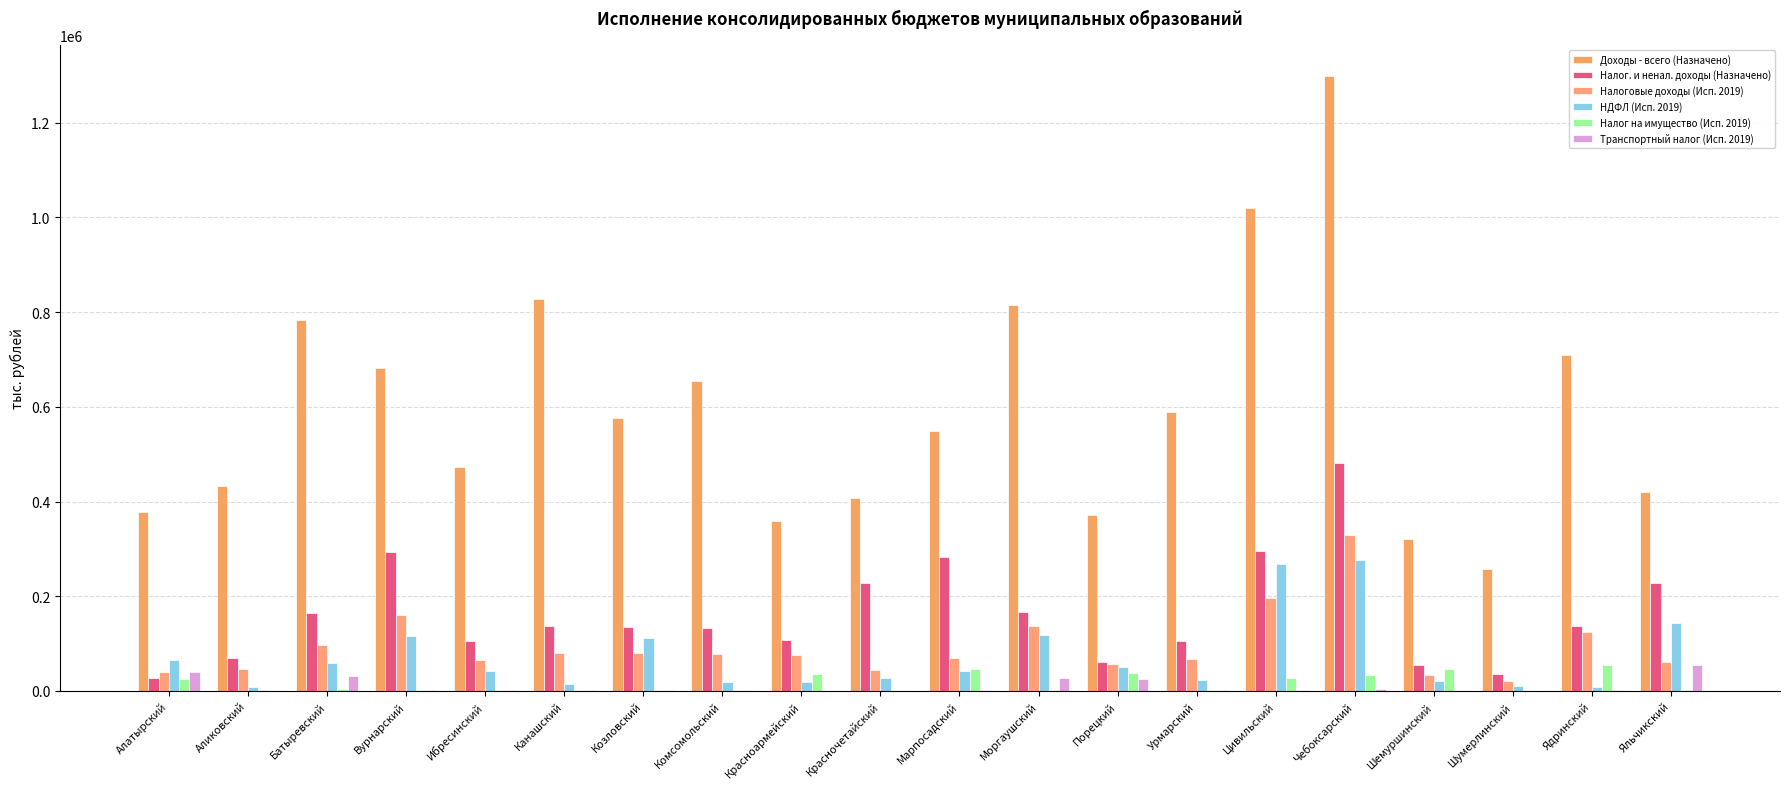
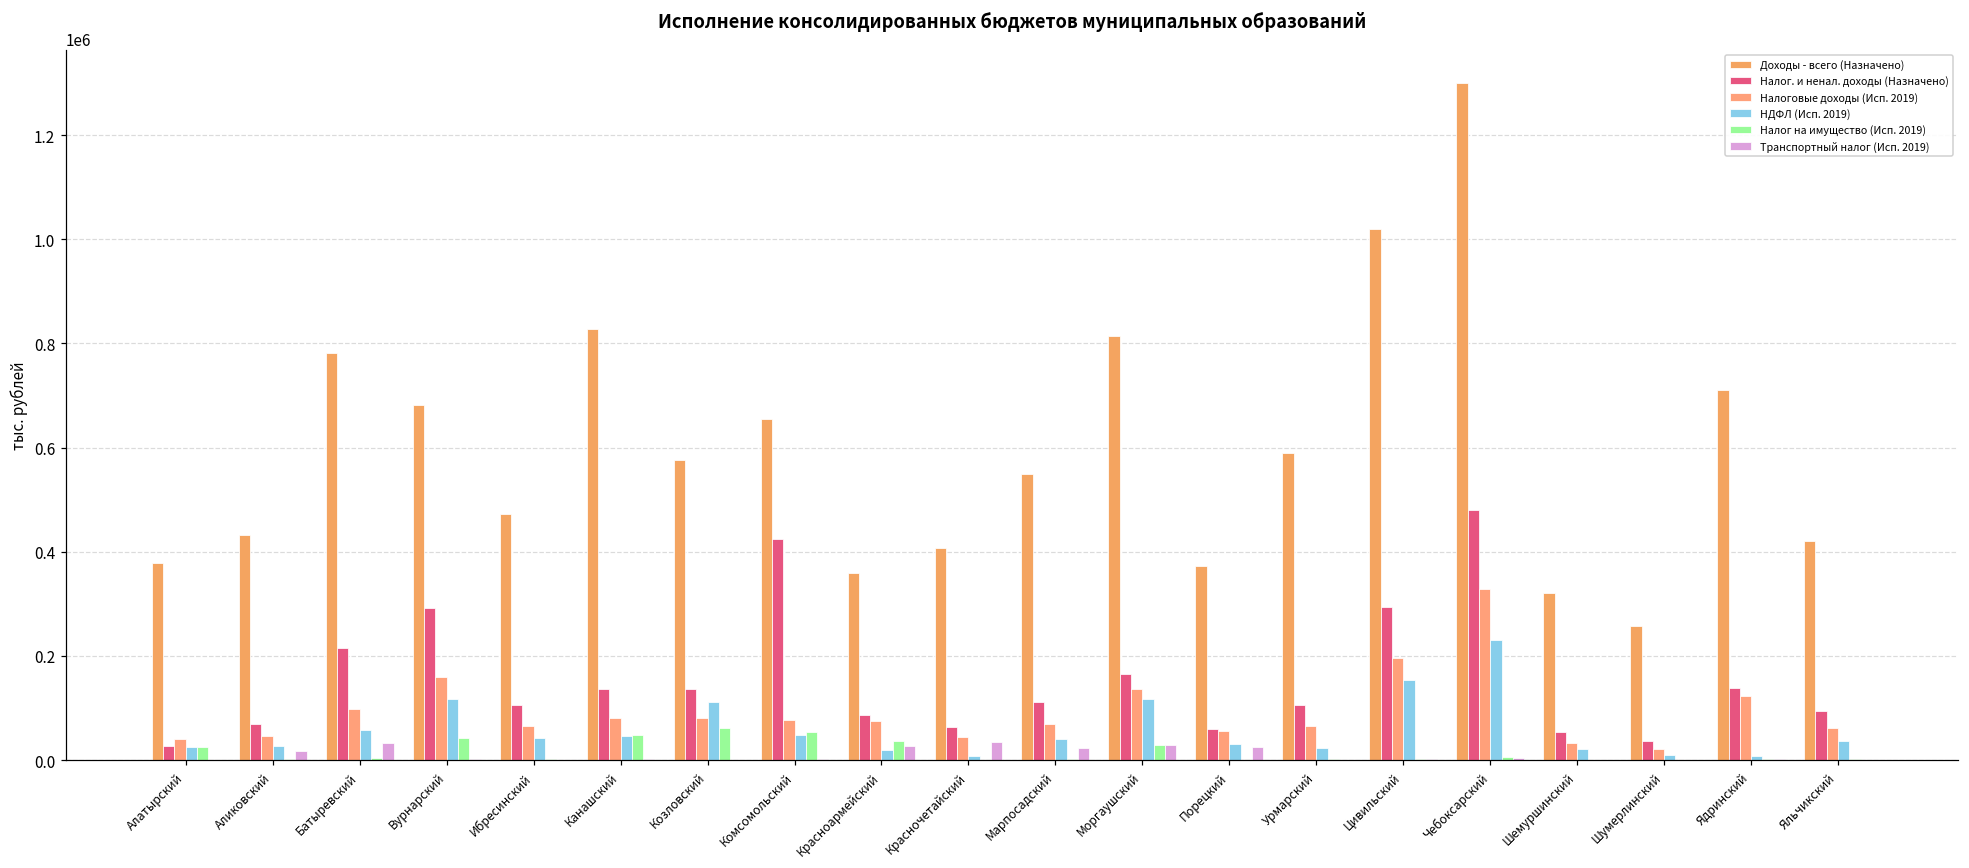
  {
    "Налог. и ненал. доходы (Назначено)": {
      "Алатырский": 30000,
      "Аликовский": 70000,
-     "Батыревский": 160000,
+     "Батыревский": 210000,
      "Вурнарский": 290000,
      "Ибресинский": 100000,
      "Канашский": 140000,
      "Козловский": 140000,
-     "Комсомольский": 130000,
-     "Красноармейский": 110000,
-     "Красночетайский": 230000,
-     "Марпосадский": 280000,
+     "Комсомольский": 420000,
+     "Красноармейский": 90000,
+     "Красночетайский": 60000,
+     "Марпосадский": 110000,
      "Моргаушский": 170000,
      "Порецкий": 60000,
      "Урмарский": 110000,
      "Цивильский": 290000,
      "Чебоксарский": 480000,
      "Шемуршинский": 50000,
      "Шумерлинский": 40000,
      "Ядринский": 140000,
-     "Яльчикский": 230000
+     "Яльчикский": 90000
    },
    "НДФЛ (Исп. 2019)": {
-     "Алатырский": 60000,
-     "Аликовский": 10000,
+     "Алатырский": 20000,
+     "Аликовский": 30000,
      "Батыревский": 60000,
      "Вурнарский": 120000,
      "Ибресинский": 40000,
-     "Канашский": 10000,
+     "Канашский": 50000,
      "Козловский": 110000,
-     "Комсомольский": 20000,
+     "Комсомольский": 50000,
      "Красноармейский": 20000,
-     "Красночетайский": 30000,
+     "Красночетайский": 10000,
      "Марпосадский": 40000,
      "Моргаушский": 120000,
-     "Порецкий": 50000,
+     "Порецкий": 30000,
      "Урмарский": 20000,
-     "Цивильский": 270000,
-     "Чебоксарский": 280000,
+     "Цивильский": 150000,
+     "Чебоксарский": 230000,
      "Шемуршинский": 20000,
      "Шумерлинский": 10000,
      "Ядринский": 10000,
-     "Яльчикский": 140000
+     "Яльчикский": 40000
    },
    "Налог на имущество (Исп. 2019)": {
      "Алатырский": 20000,
-     "Вурнарский": 0,
-     "Канашский": 0,
-     "Козловский": 0,
-     "Комсомольский": 0,
+     "Вурнарский": 40000,
+     "Канашский": 50000,
+     "Козловский": 60000,
+     "Комсомольский": 50000,
      "Красноармейский": 40000,
-     "Марпосадский": 50000,
-     "Моргаушский": 0,
-     "Порецкий": 40000,
-     "Цивильский": 30000,
-     "Чебоксарский": 30000,
-     "Шемуршинский": 50000,
-     "Ядринский": 50000
+     "Марпосадский": 0,
+     "Моргаушский": 30000,
+     "Порецкий": 0,
+     "Цивильский": 0,
+     "Чебоксарский": 10000,
+     "Шемуршинский": 0,
+     "Ядринский": 0
    },
    "Транспортный налог (Исп. 2019)": {
-     "Алатырский": 40000,
-     "Аликовский": 0,
+     "Алатырский": 0,
+     "Аликовский": 20000,
      "Батыревский": 30000,
-     "Красноармейский": 0,
-     "Красночетайский": 0,
-     "Марпосадский": 0,
+     "Красноармейский": 30000,
+     "Красночетайский": 30000,
+     "Марпосадский": 20000,
      "Моргаушский": 30000,
      "Порецкий": 20000,
-     "Яльчикский": 50000
+     "Яльчикский": 0
    }
  }
